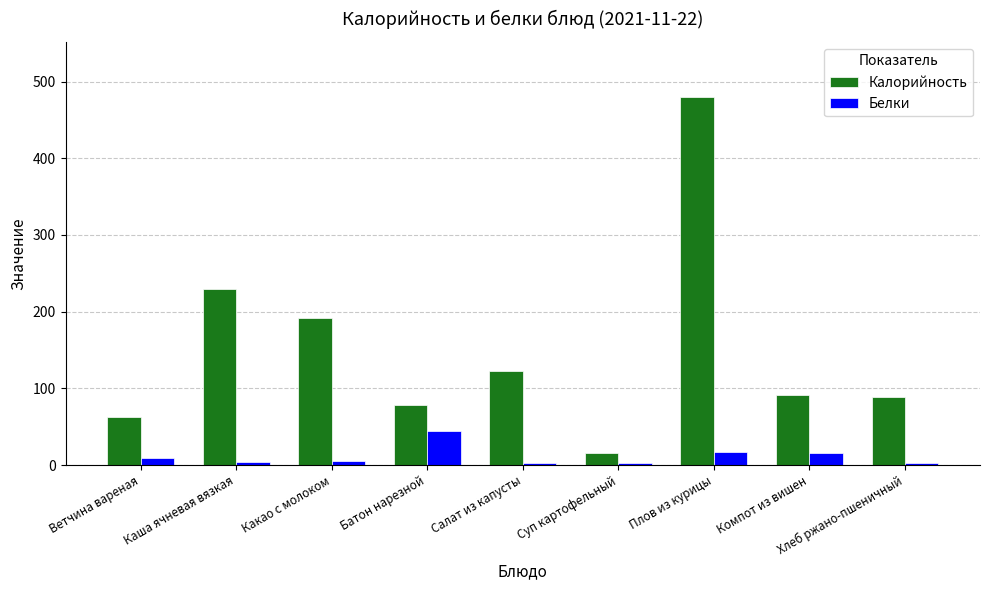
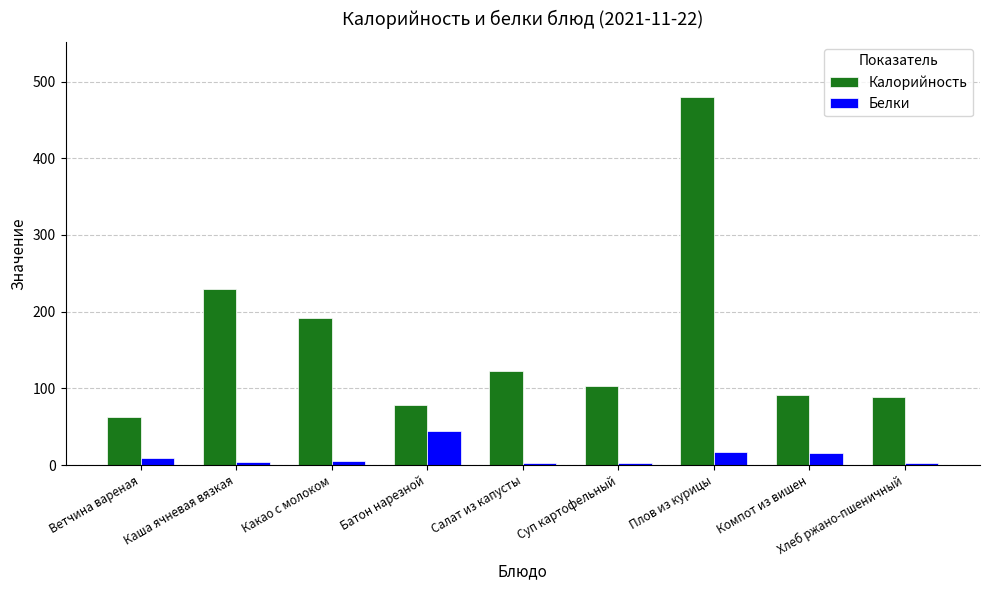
  {
    "Калорийность": {
      "Ветчина вареная": 60,
      "Каша ячневая вязкая": 230,
      "Какао с молоком": 190,
      "Батон нарезной": 80,
      "Салат из капусты": 120,
-     "Суп картофельный": 20,
+     "Суп картофельный": 100,
      "Плов из курицы": 480,
      "Компот из вишен": 90,
      "Хлеб ржано-пшеничный": 90
    },
    "Белки": {
      "Ветчина вареная": 10,
      "Каша ячневая вязкая": 0,
      "Какао с молоком": 0,
      "Батон нарезной": 40,
      "Плов из курицы": 20,
      "Компот из вишен": 20
    }
  }
